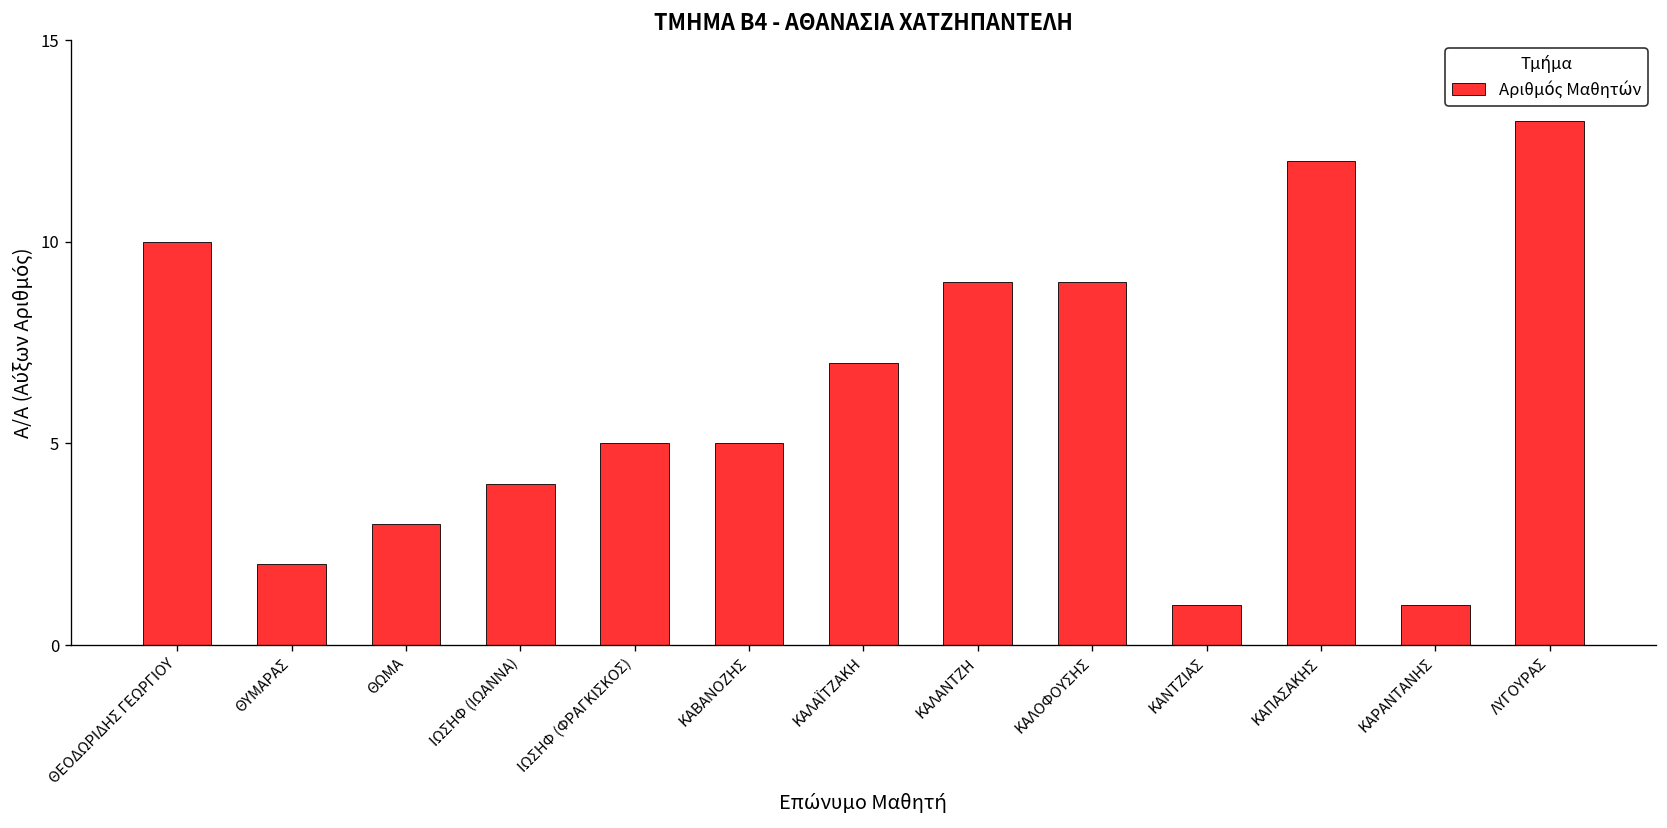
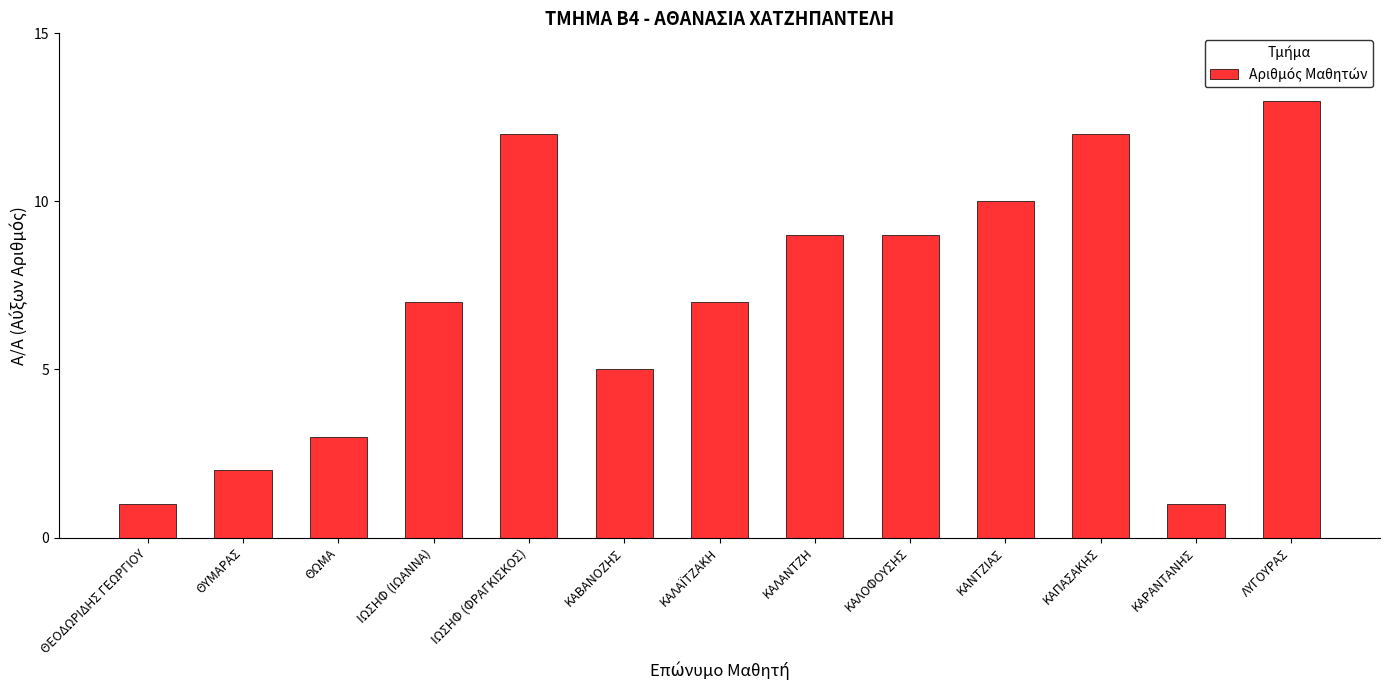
  {
-   "ΘΕΟΔΩΡΙΔΗΣ ΓΕΩΡΓΙΟΥ": 10,
+   "ΘΕΟΔΩΡΙΔΗΣ ΓΕΩΡΓΙΟΥ": 1,
    "ΘΥΜΑΡΑΣ": 2,
    "ΘΩΜΑ": 3,
-   "ΙΩΣΗΦ (ΙΩΑΝΝΑ)": 4,
-   "ΙΩΣΗΦ (ΦΡΑΓΚΙΣΚΟΣ)": 5,
+   "ΙΩΣΗΦ (ΙΩΑΝΝΑ)": 7,
+   "ΙΩΣΗΦ (ΦΡΑΓΚΙΣΚΟΣ)": 12,
    "ΚΑΒΑΝΟΖΗΣ": 5,
    "ΚΑΛΑΪΤΖΑΚΗ": 7,
    "ΚΑΛΑΝΤΖΗ": 9,
    "ΚΑΛΟΦΟΥΣΗΣ": 9,
-   "ΚΑΝΤΖΙΑΣ": 1,
+   "ΚΑΝΤΖΙΑΣ": 10,
    "ΚΑΠΑΣΑΚΗΣ": 12,
    "ΚΑΡΑΝΤΑΝΗΣ": 1,
    "ΛΥΓΟΥΡΑΣ": 13
  }
